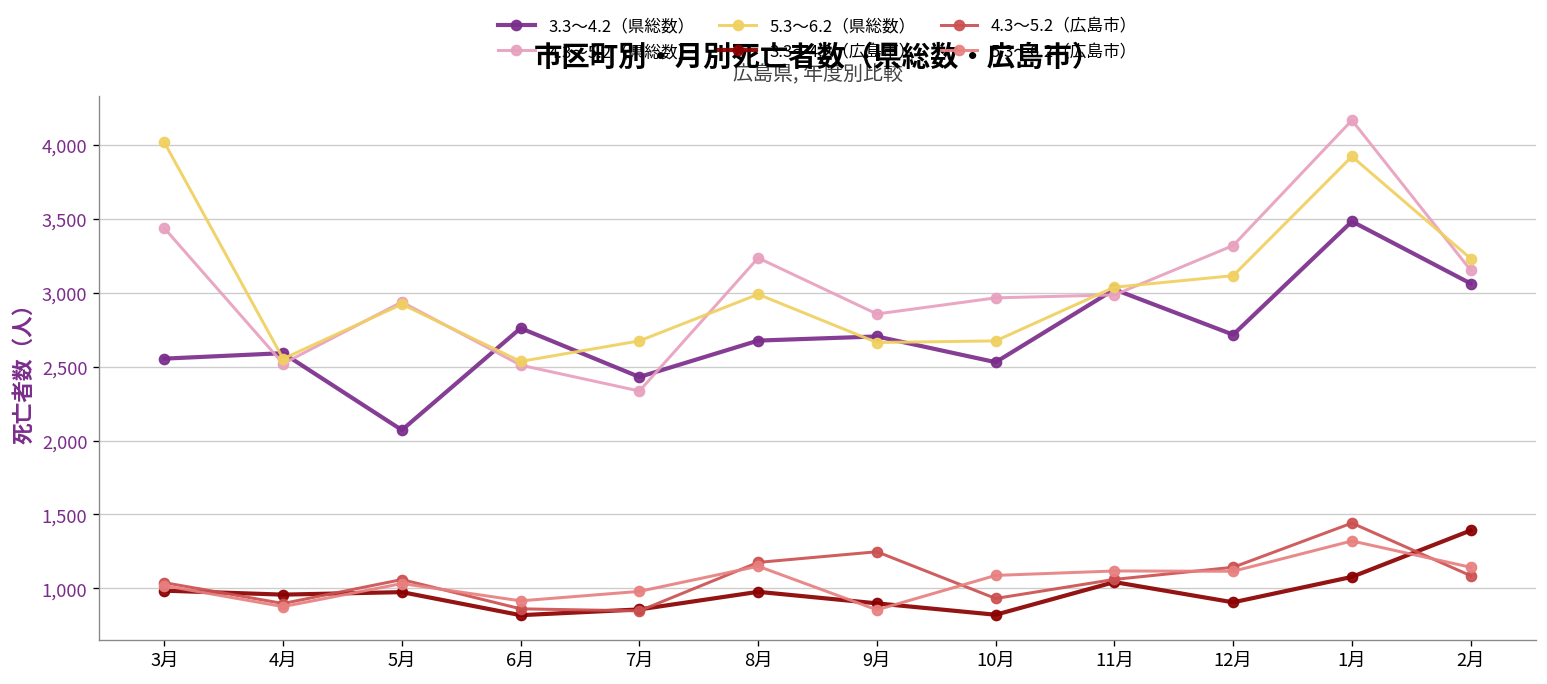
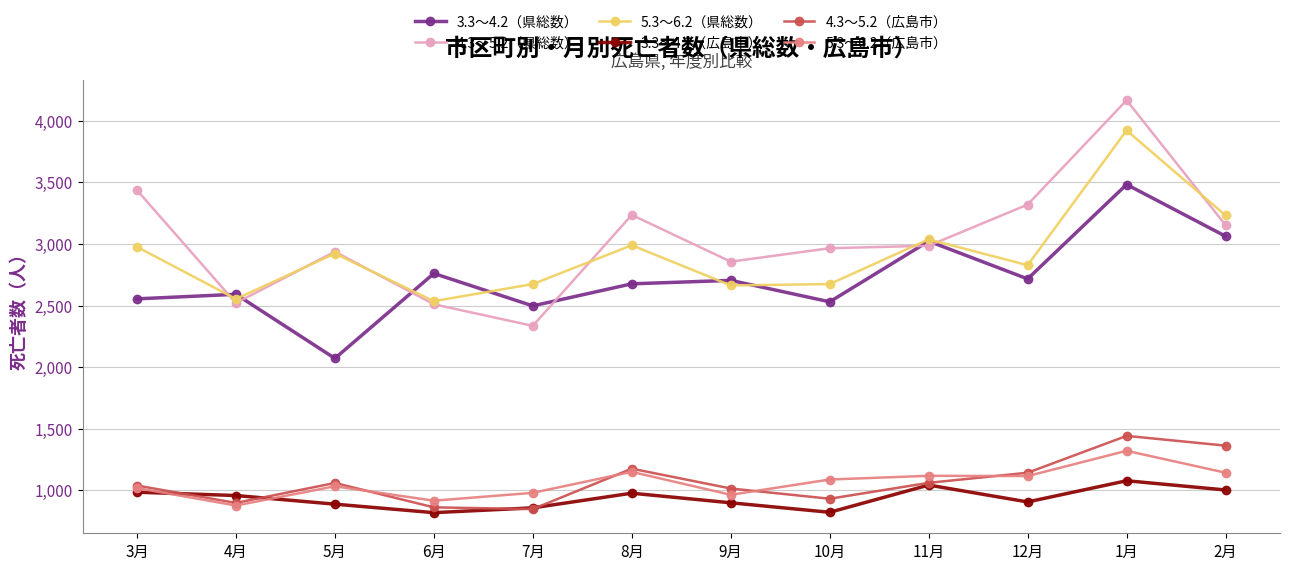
  {
    "3.3～4.2（県総数）": {
      "3月": "2,550",
      "4月": "2,590",
      "5月": "2,070",
      "6月": "2,760",
-     "7月": "2,430",
+     "7月": "2,500",
      "8月": "2,680",
      "9月": "2,700",
      "10月": "2,530",
      "12月": "2,720",
      "1月": "3,480",
      "2月": "3,060"
    },
    "4.3～5.2（県総数）": {
      "3月": "3,440",
      "4月": "2,520",
      "6月": "2,510",
      "7月": "2,340",
      "8月": "3,240",
      "9月": "2,860",
      "10月": "2,970",
      "11月": "2,990",
      "12月": "3,320",
      "1月": "4,170",
      "2月": "3,150"
    },
    "5.3～6.2（県総数）": {
-     "3月": "4,020",
+     "3月": "2,980",
      "4月": "2,550",
      "6月": "2,540",
      "7月": "2,670",
      "8月": "2,990",
      "9月": "2,660",
      "10月": "2,670",
-     "12月": "3,120",
+     "12月": "2,830",
      "1月": "3,920",
      "2月": "3,230"
    },
    "3.3～4.2（広島市）": {
      "3月": "990",
      "4月": "960",
-     "5月": "980",
+     "5月": "890",
      "6月": "820",
      "8月": "980",
      "9月": "900",
      "10月": "820",
      "12月": "910",
      "1月": "1,080",
-     "2月": "1,390"
+     "2月": "1,000"
    },
    "4.3～5.2（広島市）": {
      "4月": "900",
      "5月": "1,060",
      "6月": "860",
      "8月": "1,180",
-     "9月": "1,250",
+     "9月": "1,020",
      "10月": "930",
      "12月": "1,140",
      "1月": "1,440",
-     "2月": "1,090"
+     "2月": "1,360"
    },
    "5.3～6.2（広島市）": {
      "4月": "880",
      "5月": "1,030",
      "6月": "920",
      "7月": "980",
      "8月": "1,150",
-     "9月": "860",
+     "9月": "960",
      "10月": "1,090",
      "11月": "1,120",
      "12月": "1,120",
      "1月": "1,320",
      "2月": "1,140"
    }
  }
